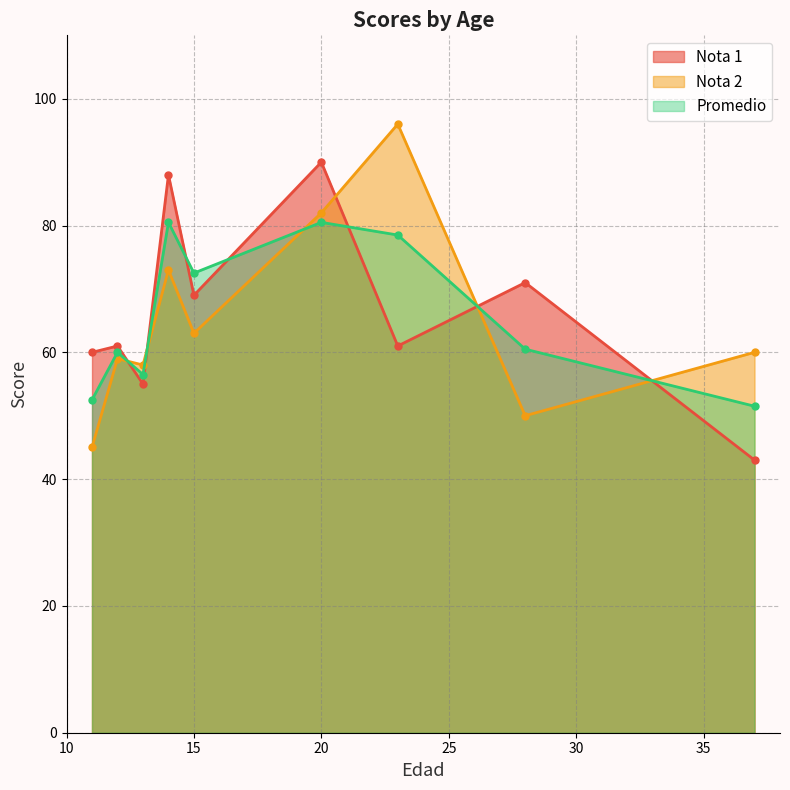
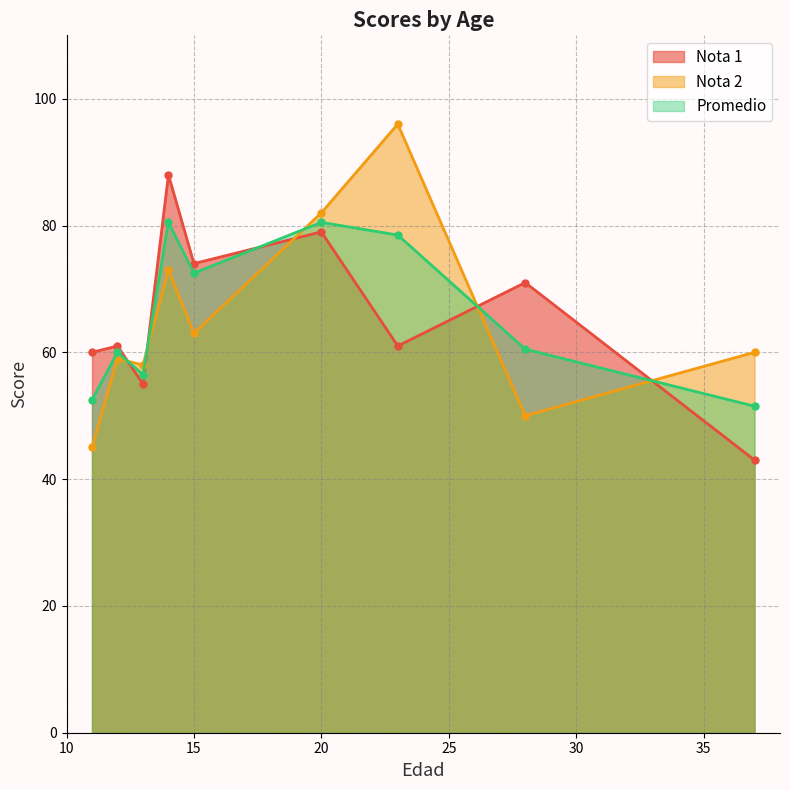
  {
    "Nota 1": {
-     "15": 69,
-     "20": 90
+     "15": 74,
+     "20": 79
    },
    "Nota 2": {
      "15": 63,
      "20": 82
    },
    "Promedio": {
      "15": 73,
      "20": 81
    }
  }
